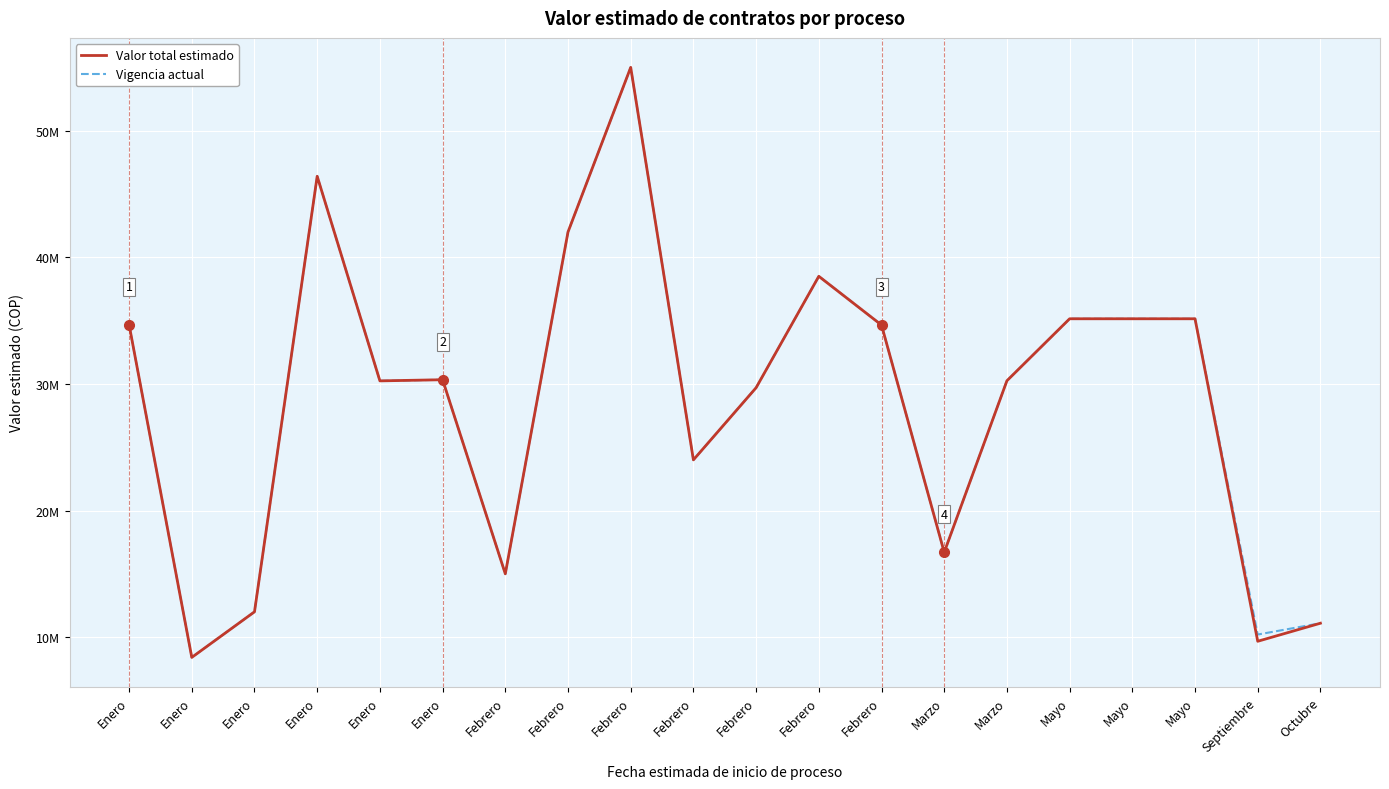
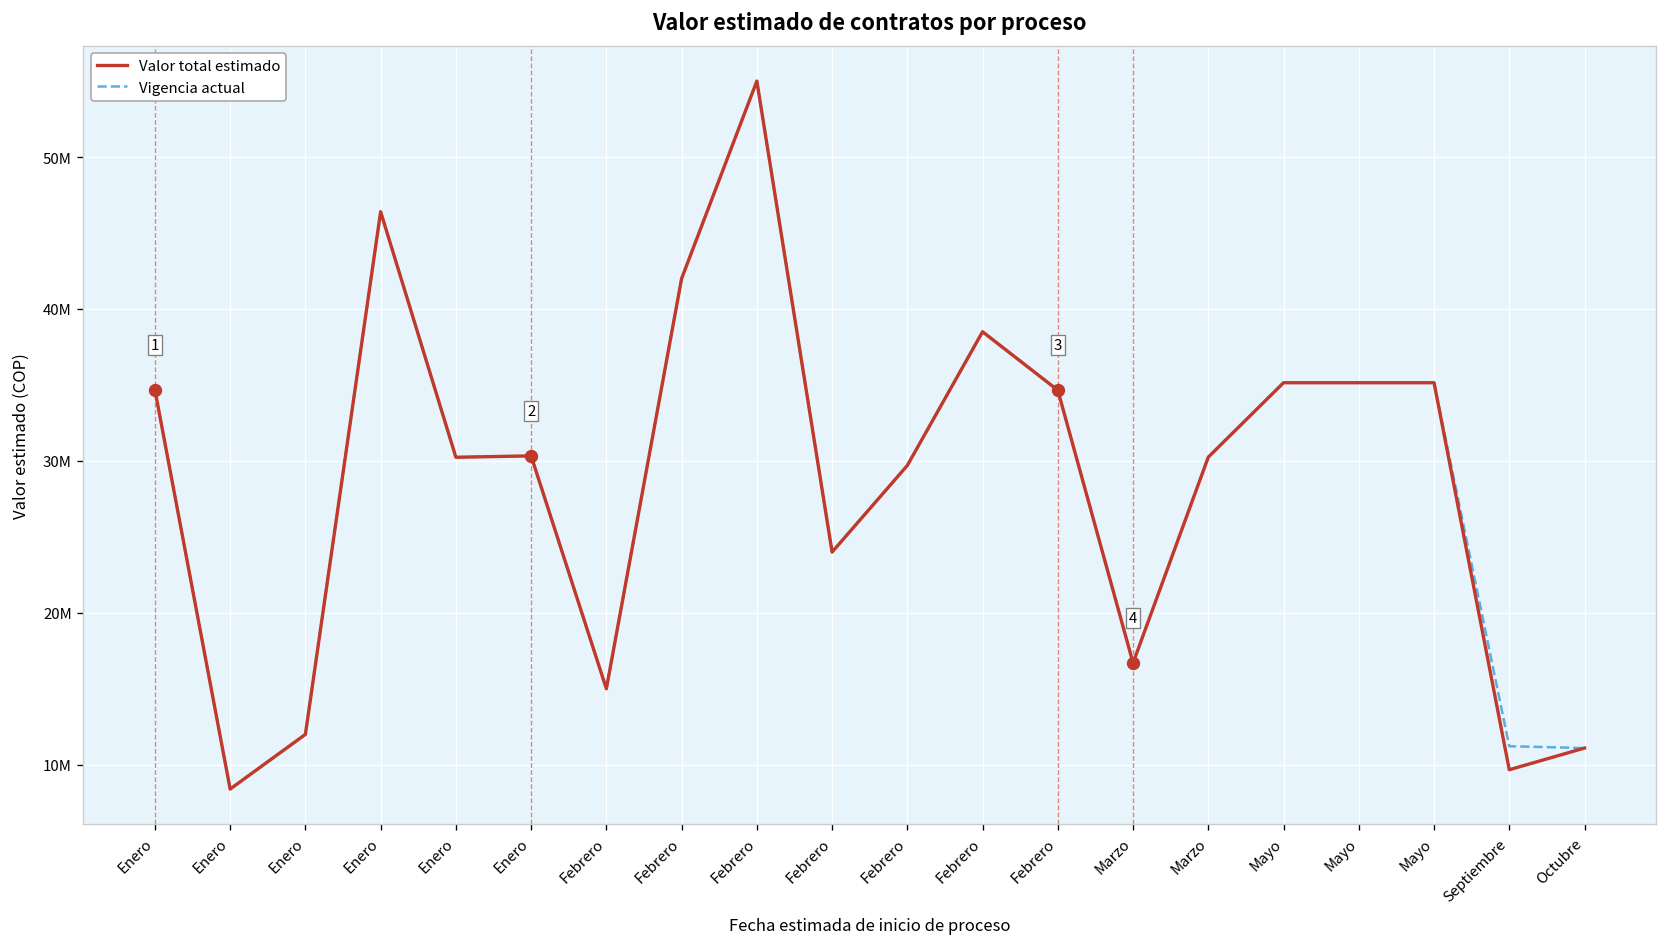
  {
    "Vigencia actual": {
-     "Septiembre": 10200000
+     "Septiembre": 11200000
    }
  }
